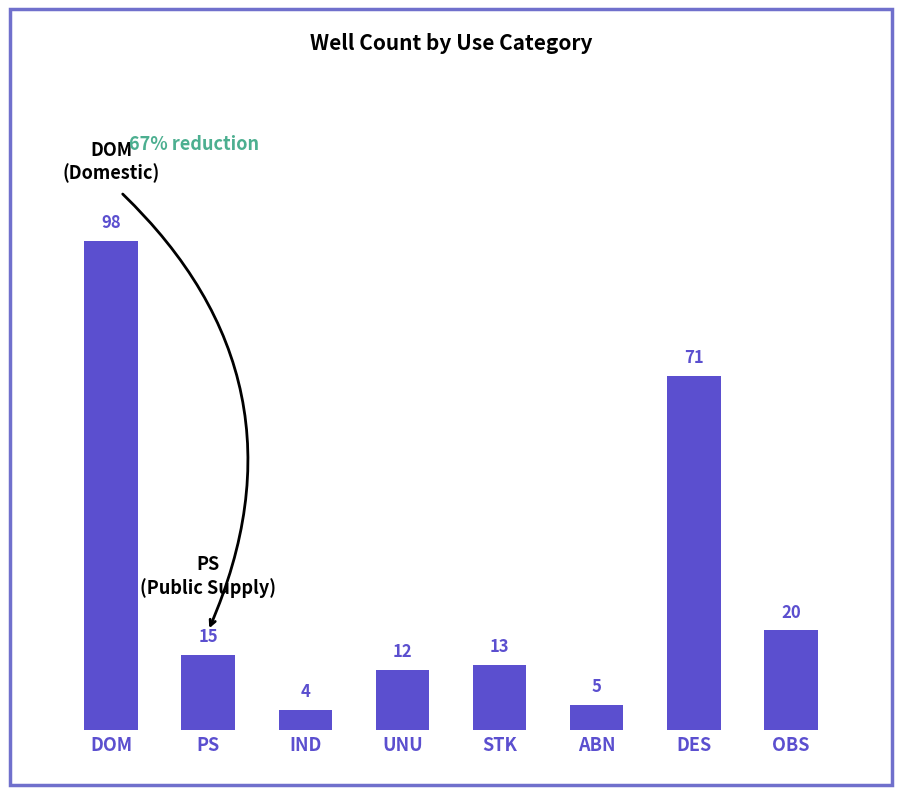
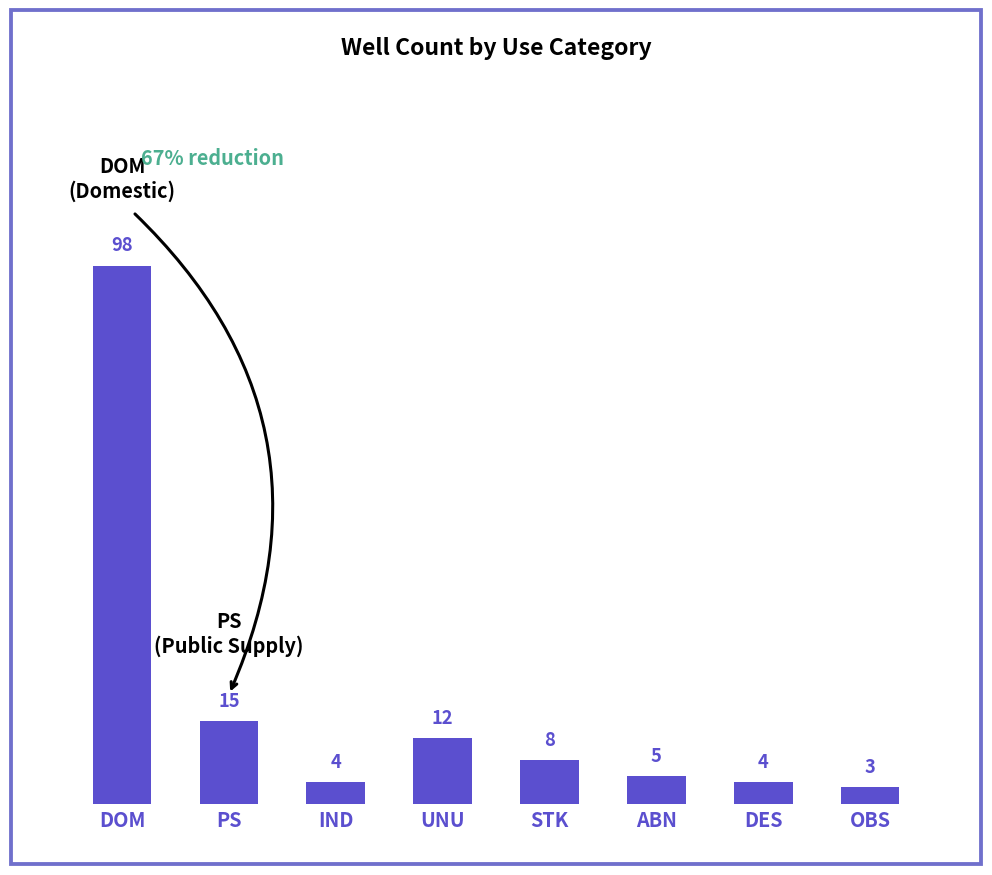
  {
    "DOM": 98,
    "PS": 15,
    "IND": 4,
    "UNU": 12,
-   "STK": 13,
+   "STK": 8,
    "ABN": 5,
-   "DES": 71,
-   "OBS": 20
+   "DES": 4,
+   "OBS": 3
  }
